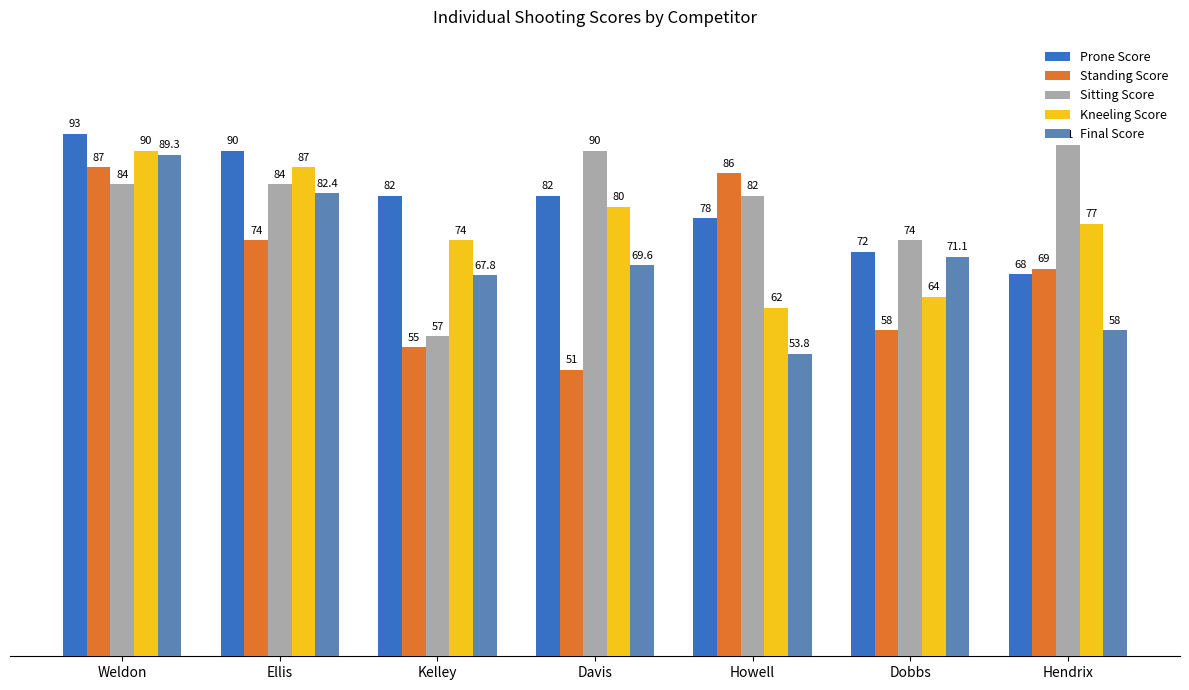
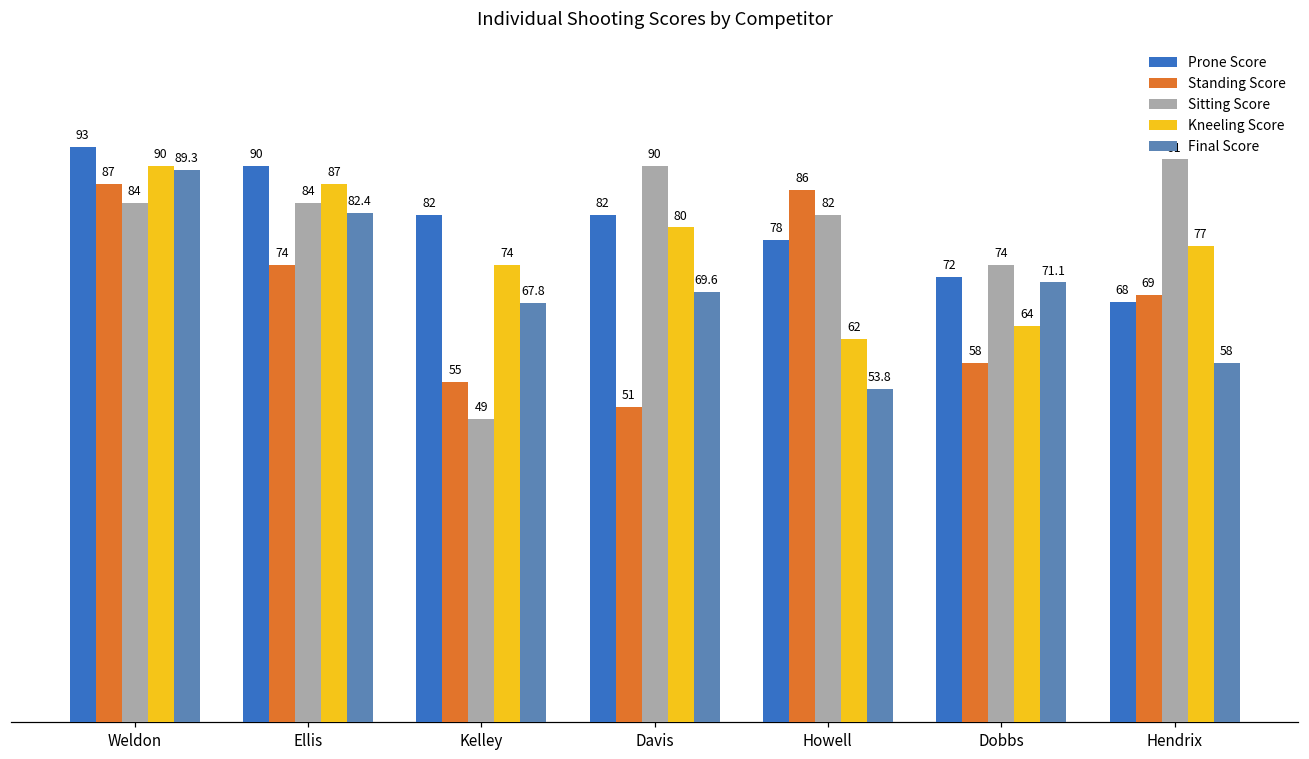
  {
    "Standing Score": {
      "Weldon": 87,
      "Ellis": 74,
      "Kelley": 55,
      "Davis": 51,
      "Howell": 86,
      "Dobbs": 58,
      "Hendrix": 69
    },
    "Sitting Score": {
      "Weldon": 84,
      "Ellis": 84,
-     "Kelley": 57,
+     "Kelley": 49,
      "Davis": 90,
      "Howell": 82,
      "Dobbs": 74,
      "Hendrix": 91
    },
    "Kneeling Score": {
      "Weldon": 90,
      "Ellis": 87,
      "Kelley": 74,
      "Davis": 80,
      "Howell": 62,
      "Dobbs": 64,
      "Hendrix": 77
    }
  }
